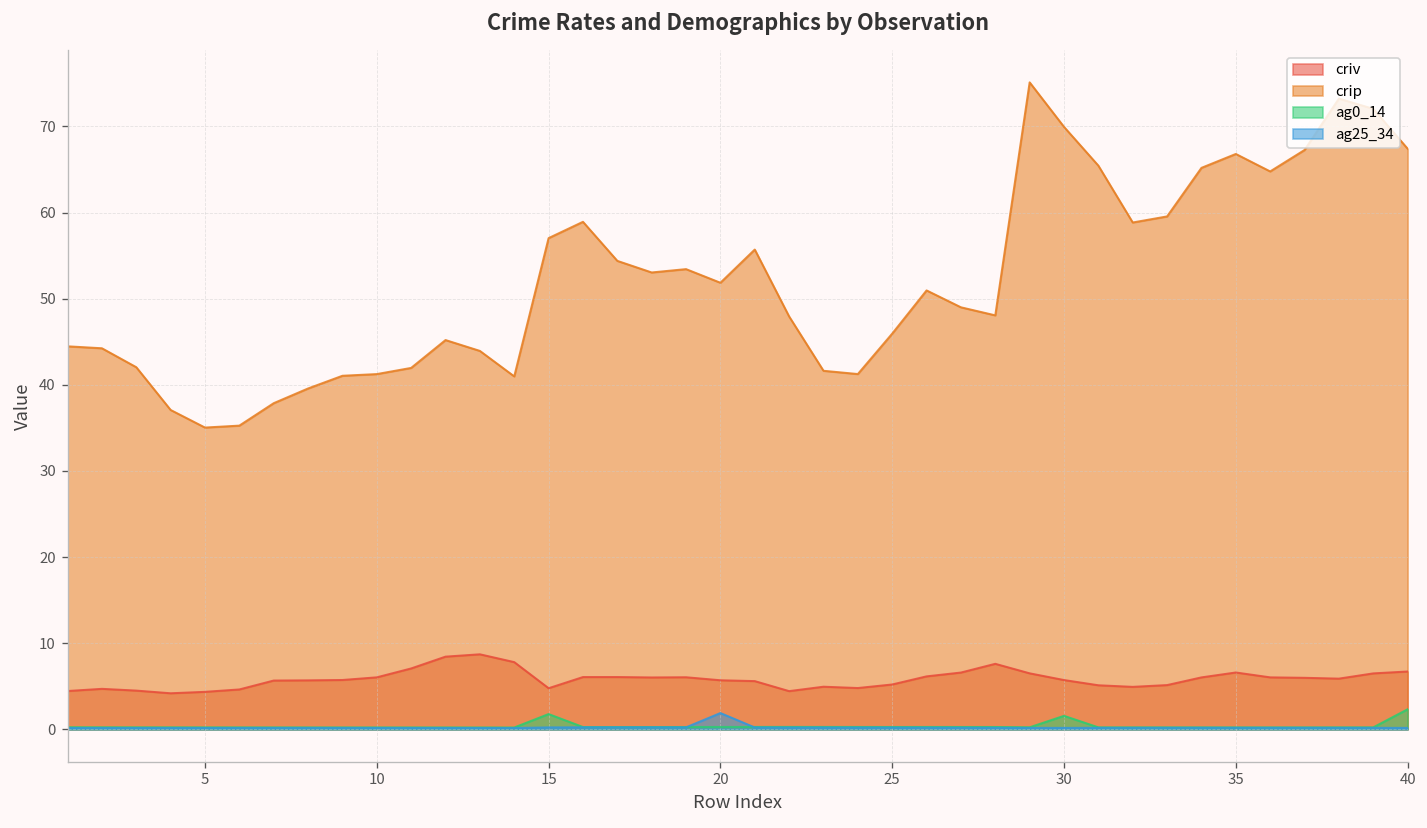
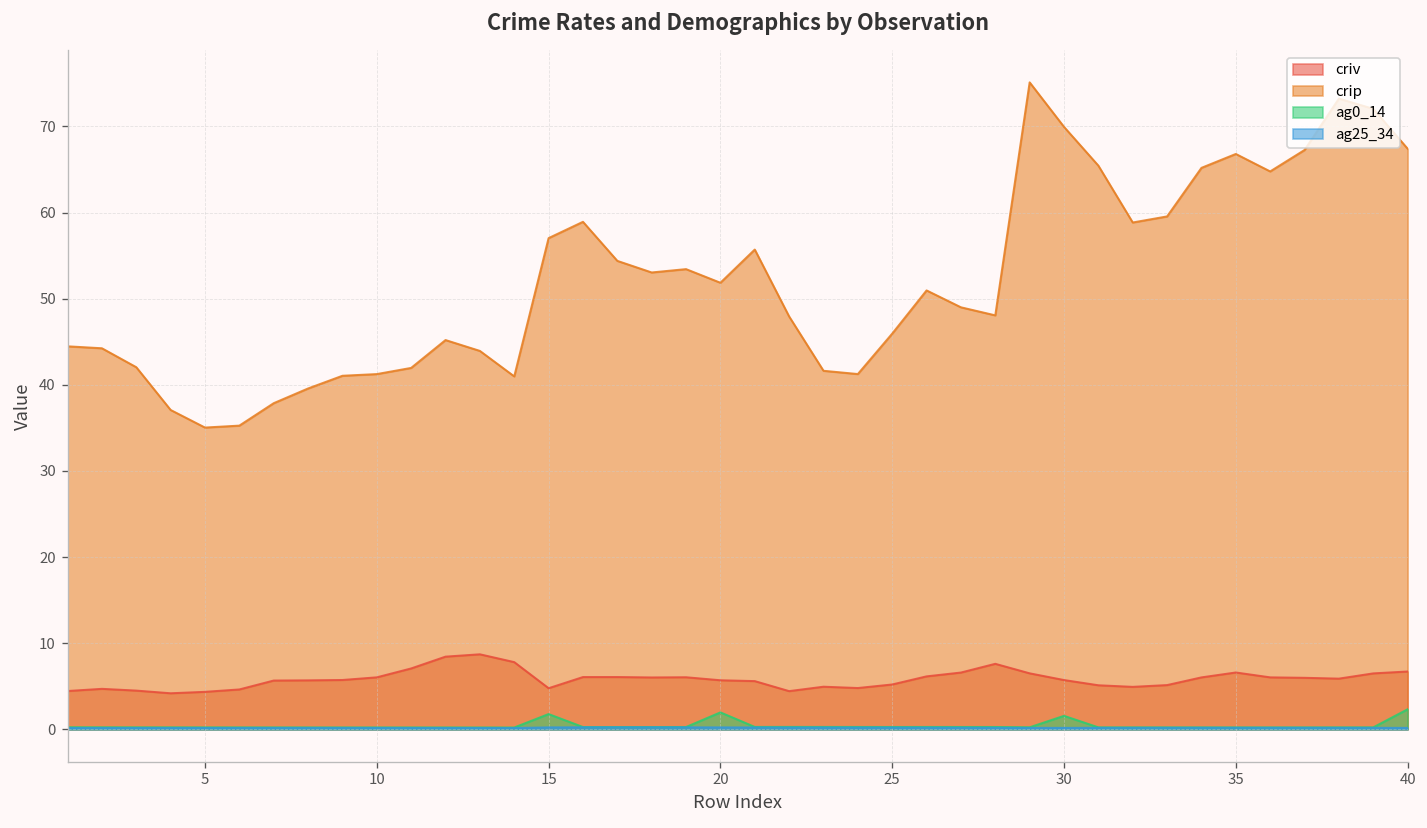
  {
    "ag0_14": {
      "15": 2,
-     "20": 0,
+     "20": 2,
      "30": 2,
      "40": 2
    },
    "ag25_34": {
      "15": 0,
-     "20": 2,
+     "20": 0,
      "30": 0,
      "40": 0
    }
  }
